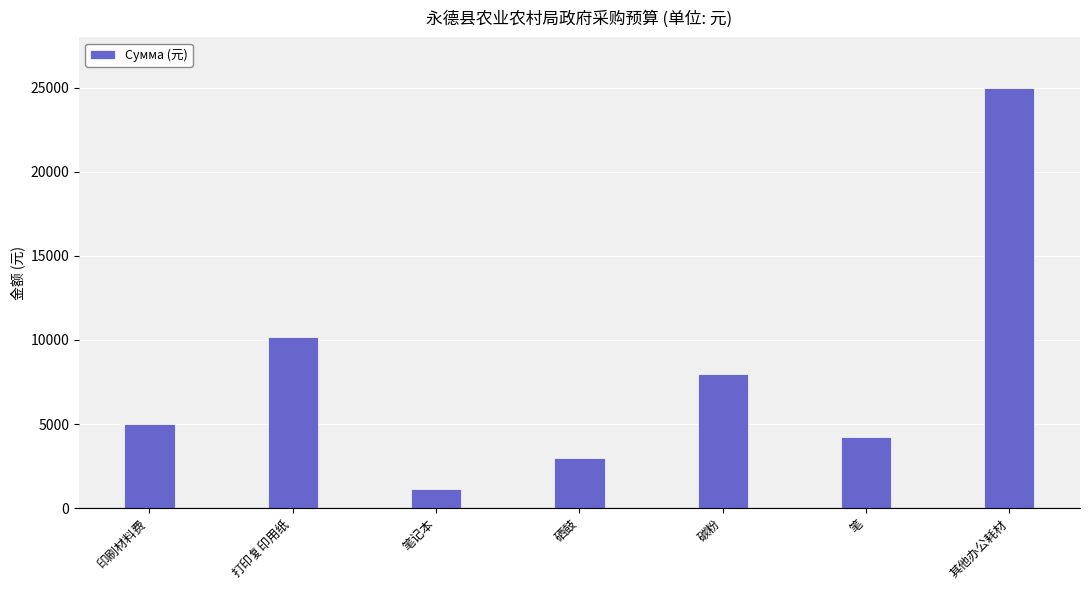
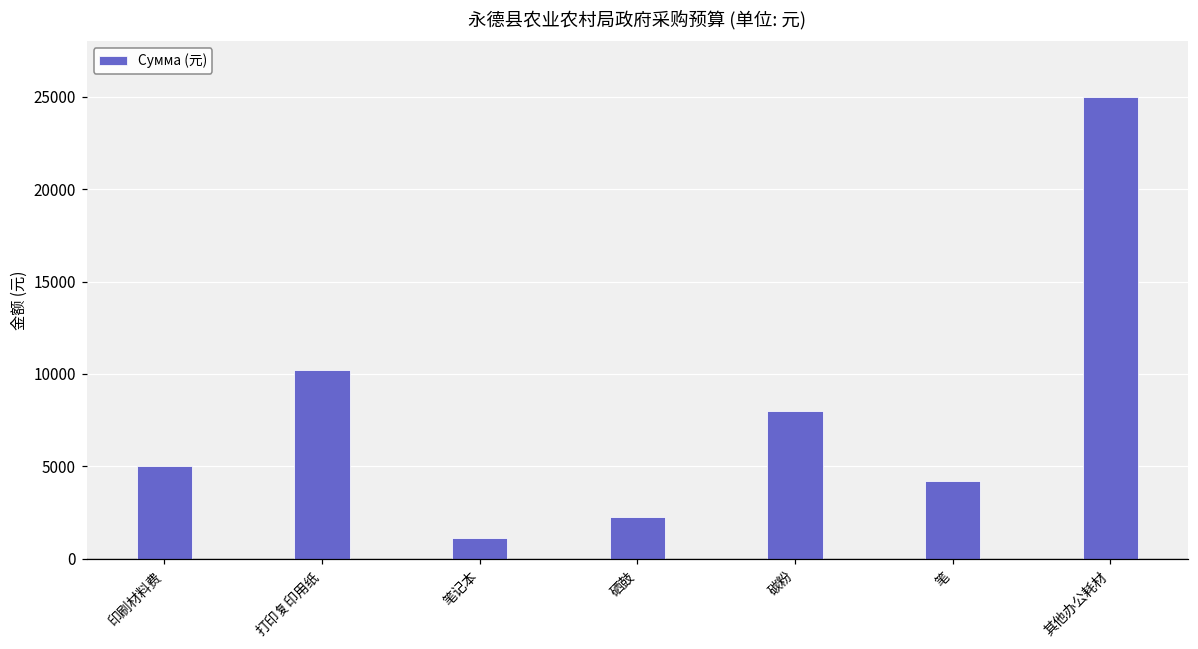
  {
    "印刷材料费": 5000,
    "打印复印用纸": 10200,
    "笔记本": 1100,
-   "硒鼓": 3000,
+   "硒鼓": 2200,
    "碳粉": 8000,
    "笔": 4200,
    "其他办公耗材": 25000
  }
